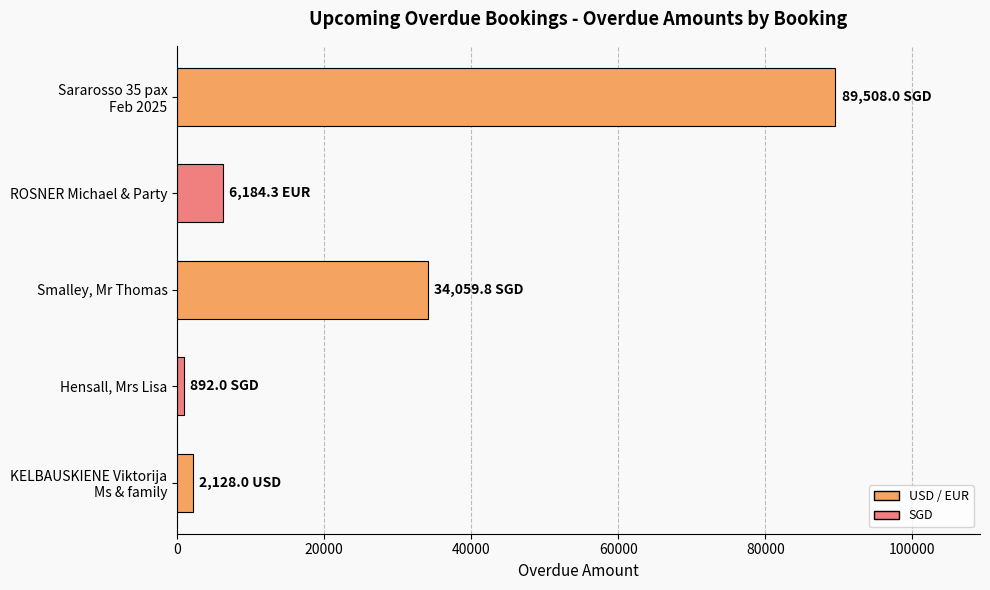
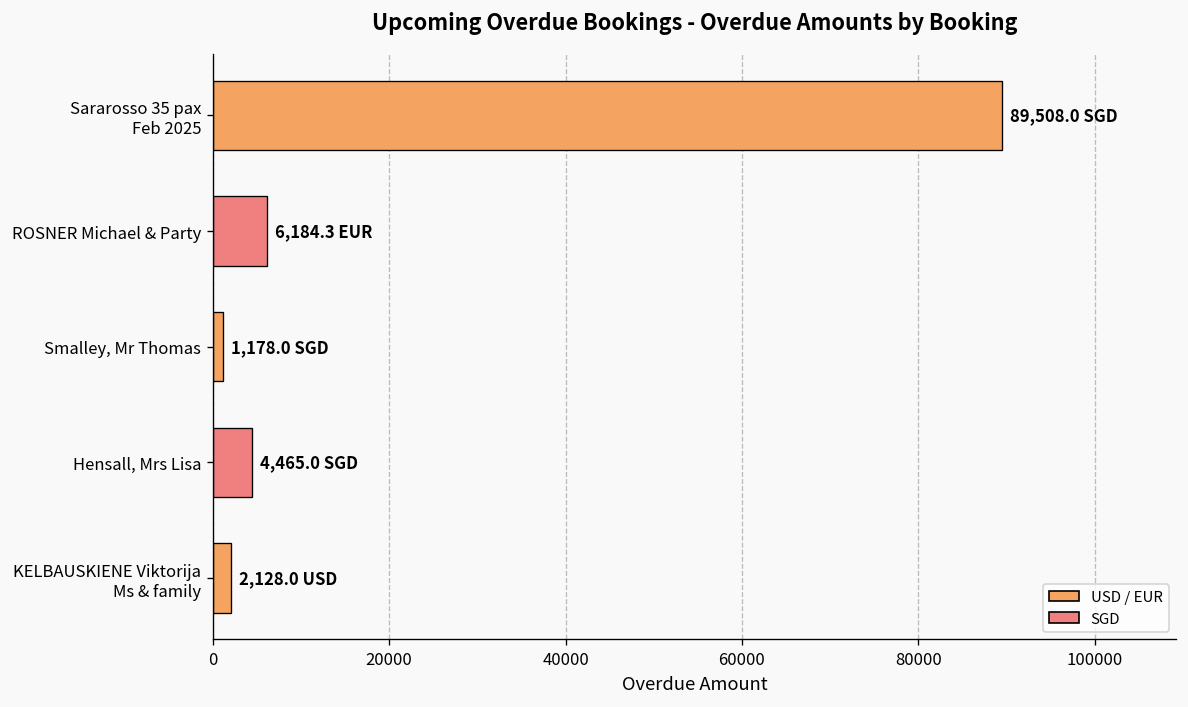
  {
    "Sararosso 35 pax Feb 2025": "89,508.0",
    "ROSNER Michael & Party": "6,184.3",
-   "Smalley, Mr Thomas": "34,059.8",
-   "Hensall, Mrs Lisa": "892.0",
+   "Smalley, Mr Thomas": "1,178.0",
+   "Hensall, Mrs Lisa": "4,465.0",
    "KELBAUSKIENE Viktorija Ms & family": "2,128.0"
  }
